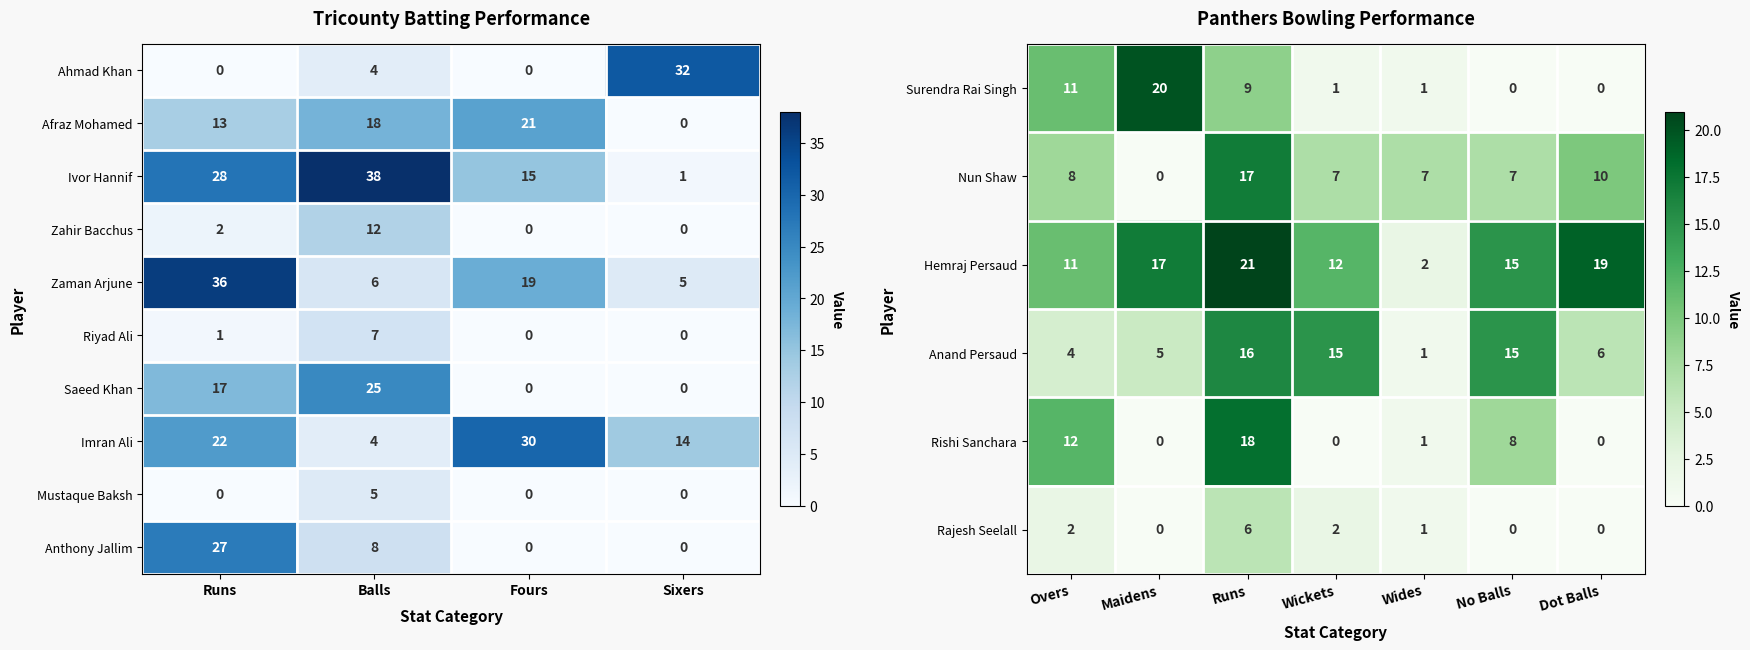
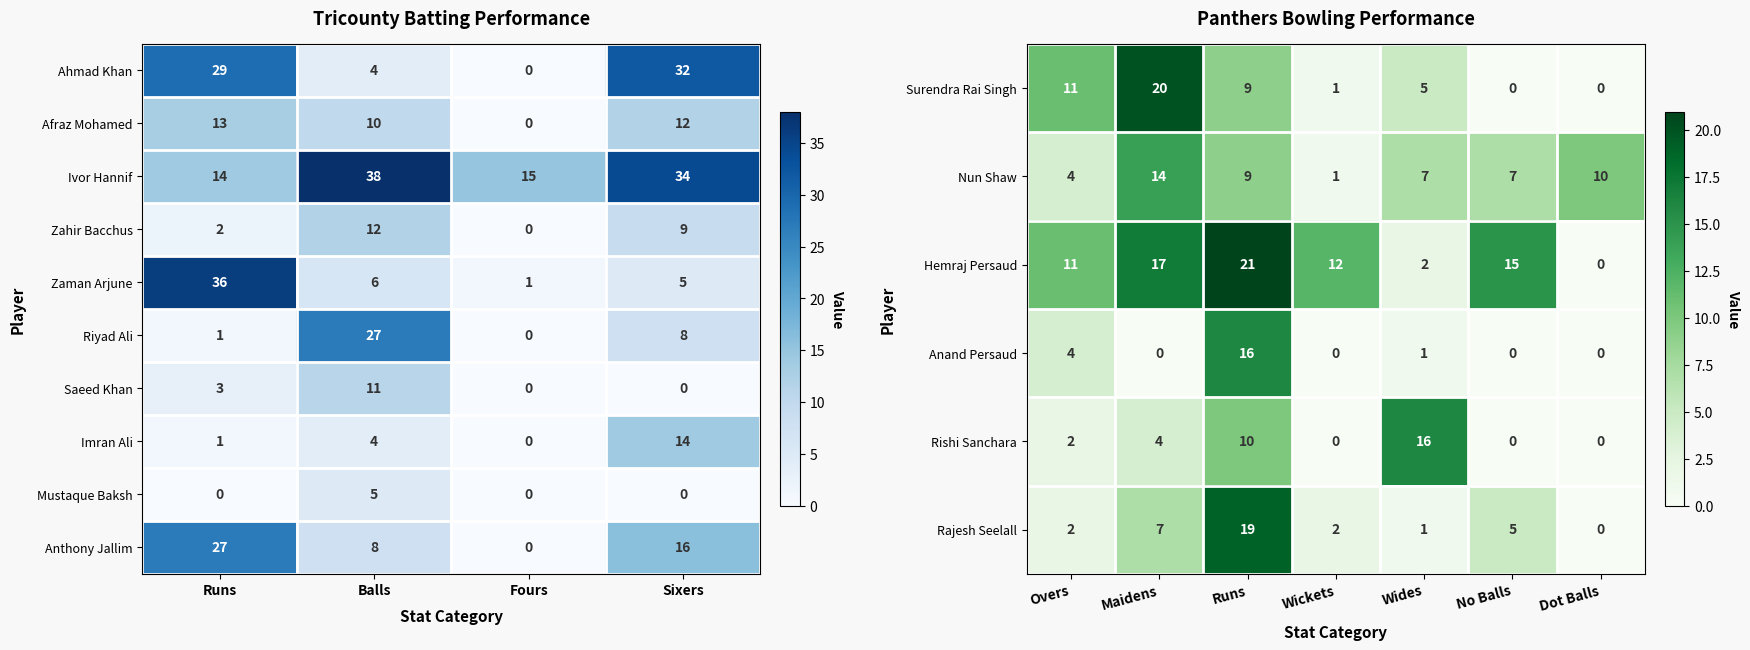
  {
    "Tricounty Batting Performance": {
      "Ahmad Khan": {
-       "Runs": 0,
+       "Runs": 29,
        "Balls": 4,
        "Fours": 0,
        "Sixers": 32
      },
      "Afraz Mohamed": {
        "Runs": 13,
-       "Balls": 18,
-       "Fours": 21,
-       "Sixers": 0
+       "Balls": 10,
+       "Fours": 0,
+       "Sixers": 12
      },
      "Ivor Hannif": {
-       "Runs": 28,
+       "Runs": 14,
        "Balls": 38,
        "Fours": 15,
-       "Sixers": 1
+       "Sixers": 34
      },
      "Zahir Bacchus": {
        "Runs": 2,
        "Balls": 12,
        "Fours": 0,
-       "Sixers": 0
+       "Sixers": 9
      },
      "Zaman Arjune": {
        "Runs": 36,
        "Balls": 6,
-       "Fours": 19,
+       "Fours": 1,
        "Sixers": 5
      },
      "Riyad Ali": {
        "Runs": 1,
-       "Balls": 7,
+       "Balls": 27,
        "Fours": 0,
-       "Sixers": 0
+       "Sixers": 8
      },
      "Saeed Khan": {
-       "Runs": 17,
-       "Balls": 25,
+       "Runs": 3,
+       "Balls": 11,
        "Fours": 0,
        "Sixers": 0
      },
      "Imran Ali": {
-       "Runs": 22,
+       "Runs": 1,
        "Balls": 4,
-       "Fours": 30,
+       "Fours": 0,
        "Sixers": 14
      },
      "Mustaque Baksh": {
        "Runs": 0,
        "Balls": 5,
        "Fours": 0,
        "Sixers": 0
      },
      "Anthony Jallim": {
        "Runs": 27,
        "Balls": 8,
        "Fours": 0,
-       "Sixers": 0
+       "Sixers": 16
      }
    },
    "Panthers Bowling Performance": {
      "Surendra Rai Singh": {
        "Overs": 11,
        "Maidens": 20,
        "Runs": 9,
        "Wickets": 1,
-       "Wides": 1,
+       "Wides": 5,
        "No Balls": 0,
        "Dot Balls": 0
      },
      "Nun Shaw": {
-       "Overs": 8,
-       "Maidens": 0,
-       "Runs": 17,
-       "Wickets": 7,
+       "Overs": 4,
+       "Maidens": 14,
+       "Runs": 9,
+       "Wickets": 1,
        "Wides": 7,
        "No Balls": 7,
        "Dot Balls": 10
      },
      "Hemraj Persaud": {
        "Overs": 11,
        "Maidens": 17,
        "Runs": 21,
        "Wickets": 12,
        "Wides": 2,
        "No Balls": 15,
-       "Dot Balls": 19
+       "Dot Balls": 0
      },
      "Anand Persaud": {
        "Overs": 4,
-       "Maidens": 5,
+       "Maidens": 0,
        "Runs": 16,
-       "Wickets": 15,
+       "Wickets": 0,
        "Wides": 1,
-       "No Balls": 15,
-       "Dot Balls": 6
+       "No Balls": 0,
+       "Dot Balls": 0
      },
      "Rishi Sanchara": {
-       "Overs": 12,
-       "Maidens": 0,
-       "Runs": 18,
+       "Overs": 2,
+       "Maidens": 4,
+       "Runs": 10,
        "Wickets": 0,
-       "Wides": 1,
-       "No Balls": 8,
+       "Wides": 16,
+       "No Balls": 0,
        "Dot Balls": 0
      },
      "Rajesh Seelall": {
        "Overs": 2,
-       "Maidens": 0,
-       "Runs": 6,
+       "Maidens": 7,
+       "Runs": 19,
        "Wickets": 2,
        "Wides": 1,
-       "No Balls": 0,
+       "No Balls": 5,
        "Dot Balls": 0
      }
    }
  }
